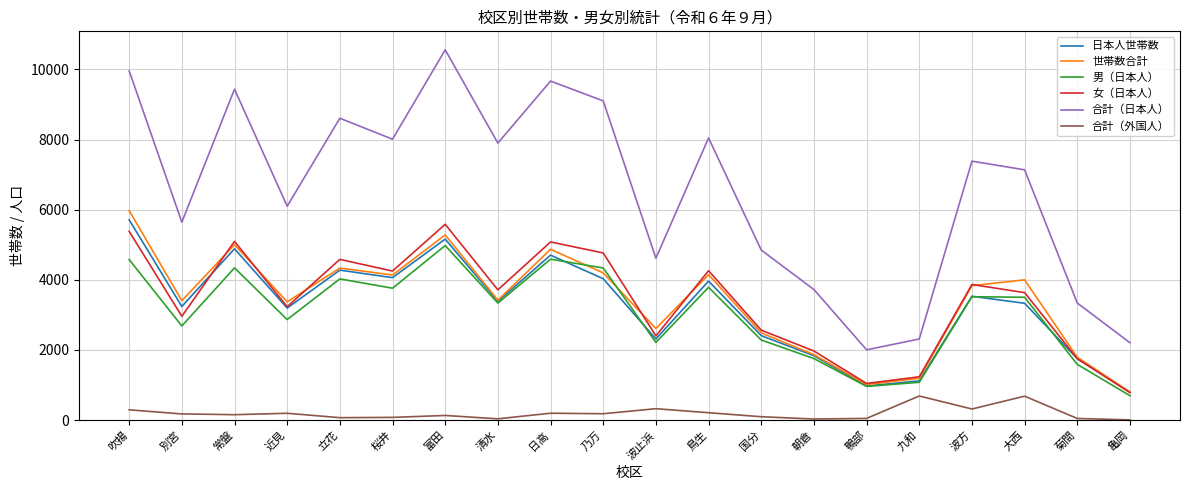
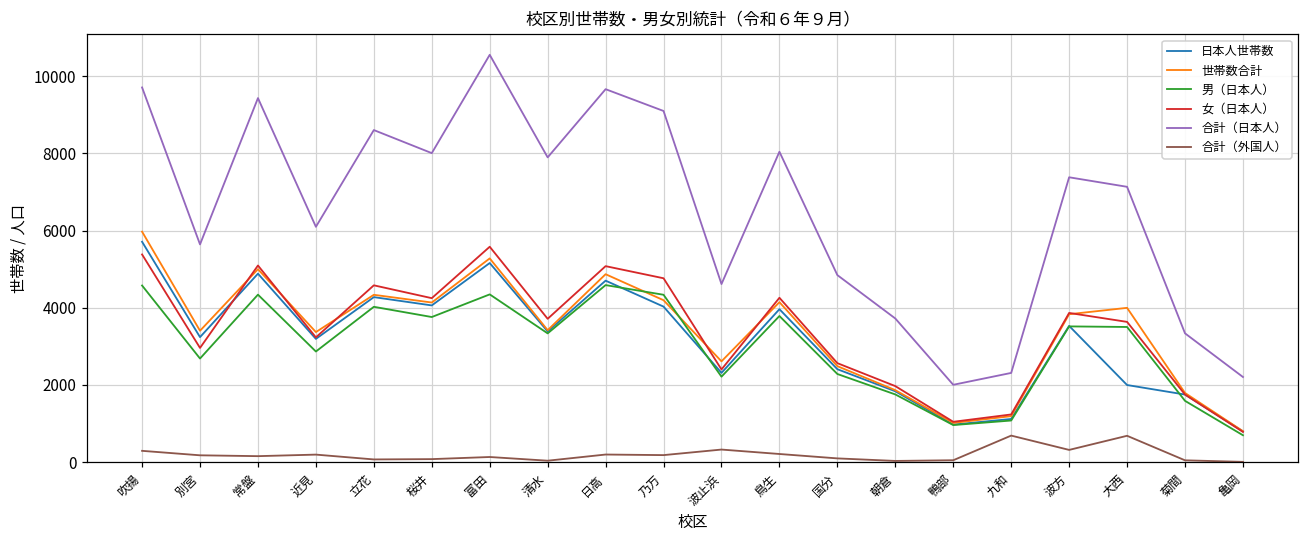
  {
    "日本人世帯数": {
      "吹揚": 5700,
      "別宮": 3200,
      "常盤": 4900,
      "桜井": 4100,
      "富田": 5200,
      "日高": 4700,
      "乃万": 4000,
      "波止浜": 2300,
      "鳥生": 4000,
      "国分": 2400,
-     "大西": 3300
+     "大西": 2000
    },
    "世帯数合計": {
      "吹揚": 6000,
      "別宮": 3400,
      "常盤": 5000,
      "近見": 3400,
      "桜井": 4100,
      "富田": 5300,
      "日高": 4900,
      "乃万": 4200,
      "波止浜": 2600,
      "鳥生": 4100,
      "国分": 2500,
      "大西": 4000
    },
    "男（日本人）": {
      "吹揚": 4600,
      "別宮": 2700,
      "常盤": 4300,
      "近見": 2900,
      "立花": 4000,
      "桜井": 3800,
-     "富田": 5000,
+     "富田": 4300,
      "日高": 4600,
      "乃万": 4300,
      "波止浜": 2200,
      "鳥生": 3800,
      "国分": 2300,
      "朝倉": 1800,
      "大西": 3500,
      "菊間": 1600,
      "亀岡": 700
    },
    "女（日本人）": {
      "吹揚": 5400,
      "別宮": 3000,
      "常盤": 5100,
      "立花": 4600,
      "桜井": 4200,
      "富田": 5600,
      "清水": 3700,
      "日高": 5100,
      "乃万": 4800,
      "波止浜": 2400,
      "鳥生": 4300,
      "国分": 2600,
      "朝倉": 2000,
      "大西": 3600
    },
    "合計（日本人）": {
-     "吹揚": 10000,
+     "吹揚": 9700,
      "別宮": 5600,
      "常盤": 9400,
      "近見": 6100,
      "立花": 8600,
      "桜井": 8000,
      "富田": 10600,
      "清水": 7900,
      "日高": 9700,
      "乃万": 9100,
      "波止浜": 4600,
      "鳥生": 8000,
      "国分": 4800,
      "朝倉": 3700,
      "鴨部": 2000,
      "九和": 2300,
      "波方": 7400,
      "大西": 7100,
      "菊間": 3300,
      "亀岡": 2200
    },
    "合計（外国人）": {
      "吹揚": 300,
      "別宮": 200,
      "常盤": 200,
      "近見": 200,
      "立花": 100,
      "桜井": 100,
      "富田": 100,
      "清水": 0,
      "日高": 200,
      "乃万": 200,
      "波止浜": 300,
      "鳥生": 200,
      "国分": 100,
      "朝倉": 0,
      "鴨部": 0,
      "九和": 700,
      "波方": 300,
      "大西": 700,
      "菊間": 0,
      "亀岡": 0
    }
  }
